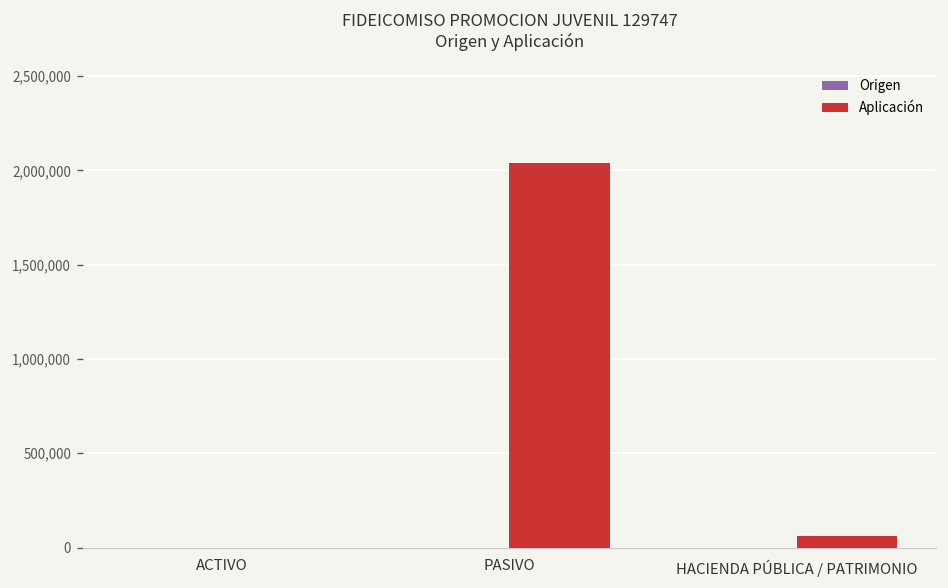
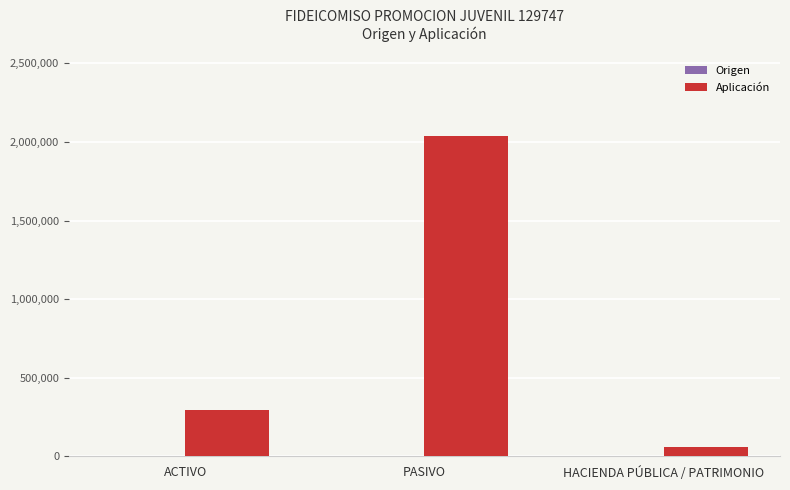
  {
    "Origen": {
      "ACTIVO": "0",
      "PASIVO": "0",
      "HACIENDA PÚBLICA / PATRIMONIO": "0"
    },
    "Aplicación": {
-     "ACTIVO": "0",
+     "ACTIVO": "300,000",
      "PASIVO": "2,040,000",
      "HACIENDA PÚBLICA / PATRIMONIO": "60,000"
    }
  }
